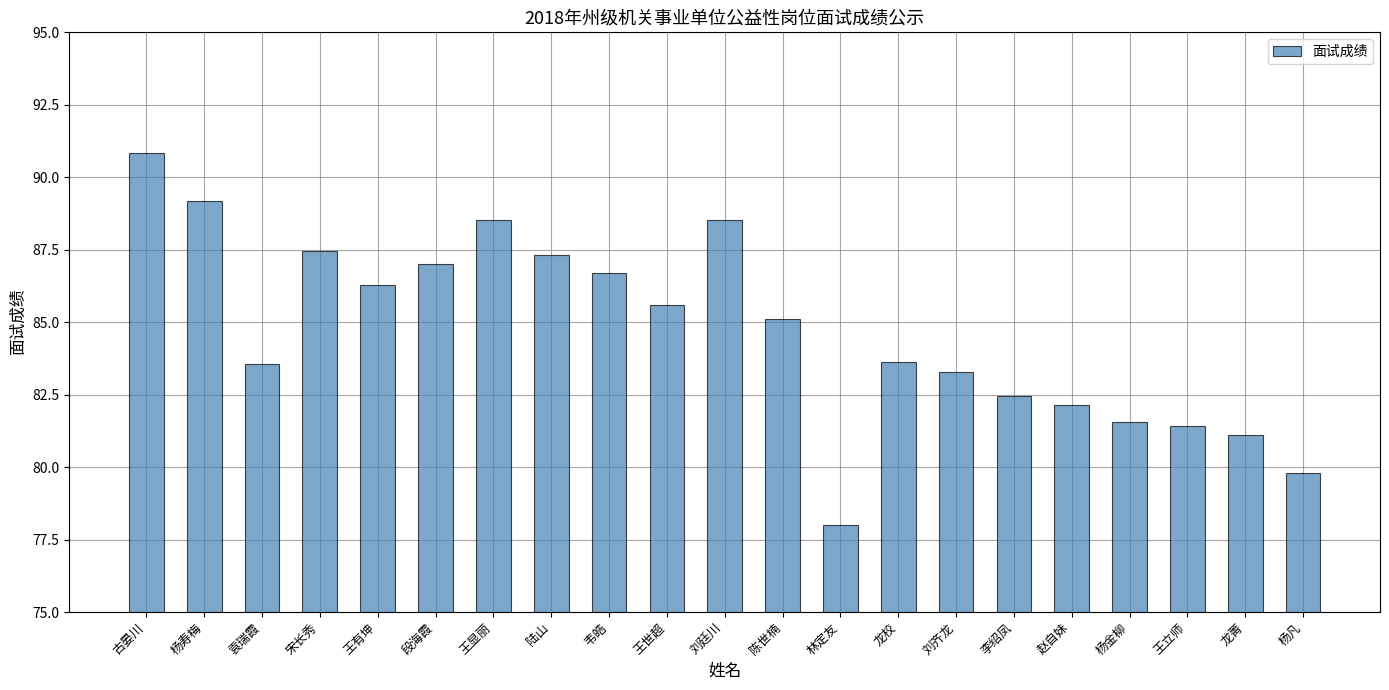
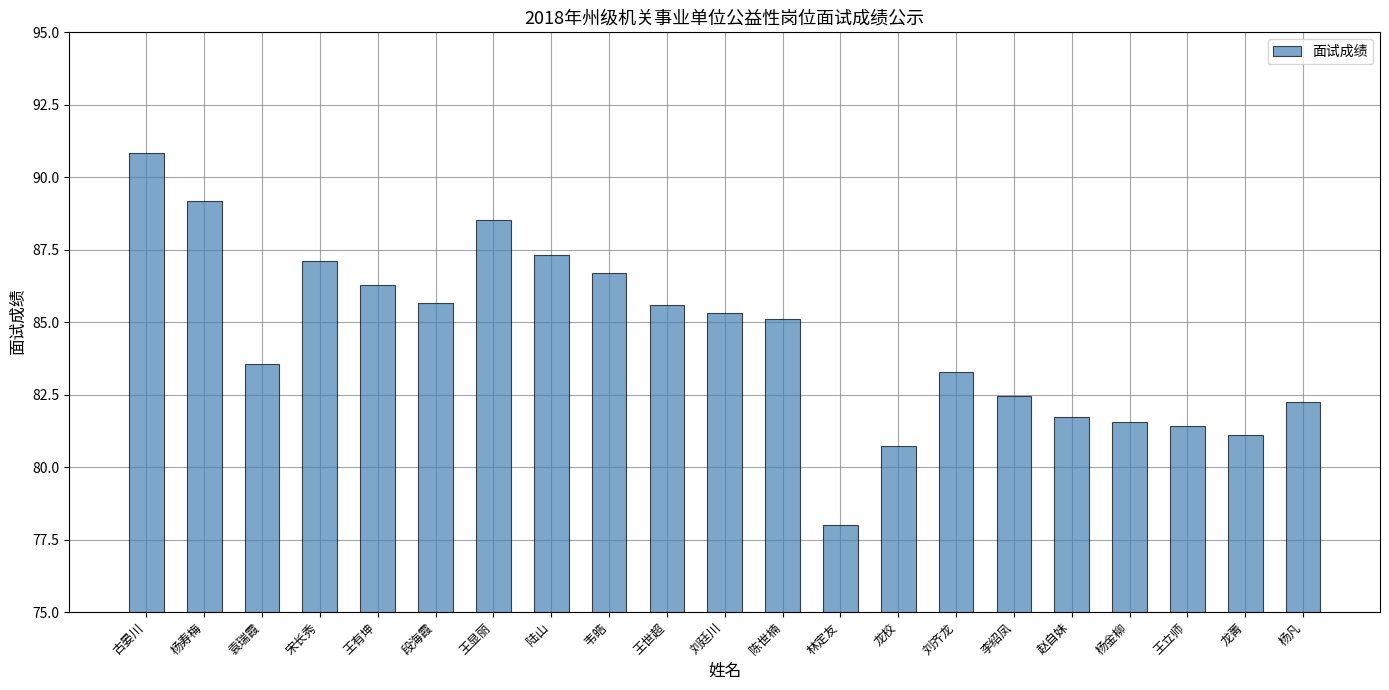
  {
    "古晏川": 90.8,
    "杨寿梅": 89.2,
    "袁瑞霞": 83.6,
-   "宋长秀": 87.5,
+   "宋长秀": 87.1,
    "王有坤": 86.3,
-   "段海霞": 87.0,
+   "段海霞": 85.7,
    "王显丽": 88.5,
    "陆山": 87.3,
    "韦皓": 86.7,
    "王世超": 85.6,
-   "刘廷川": 88.5,
+   "刘廷川": 85.3,
    "陈世楠": 85.1,
    "林定友": 78.0,
-   "龙校": 83.6,
+   "龙校": 80.7,
    "刘齐龙": 83.3,
    "李绍凤": 82.5,
-   "赵自妹": 82.2,
+   "赵自妹": 81.7,
    "杨金柳": 81.6,
    "王立师": 81.4,
    "龙菁": 81.1,
-   "杨凡": 79.8
+   "杨凡": 82.2
  }
